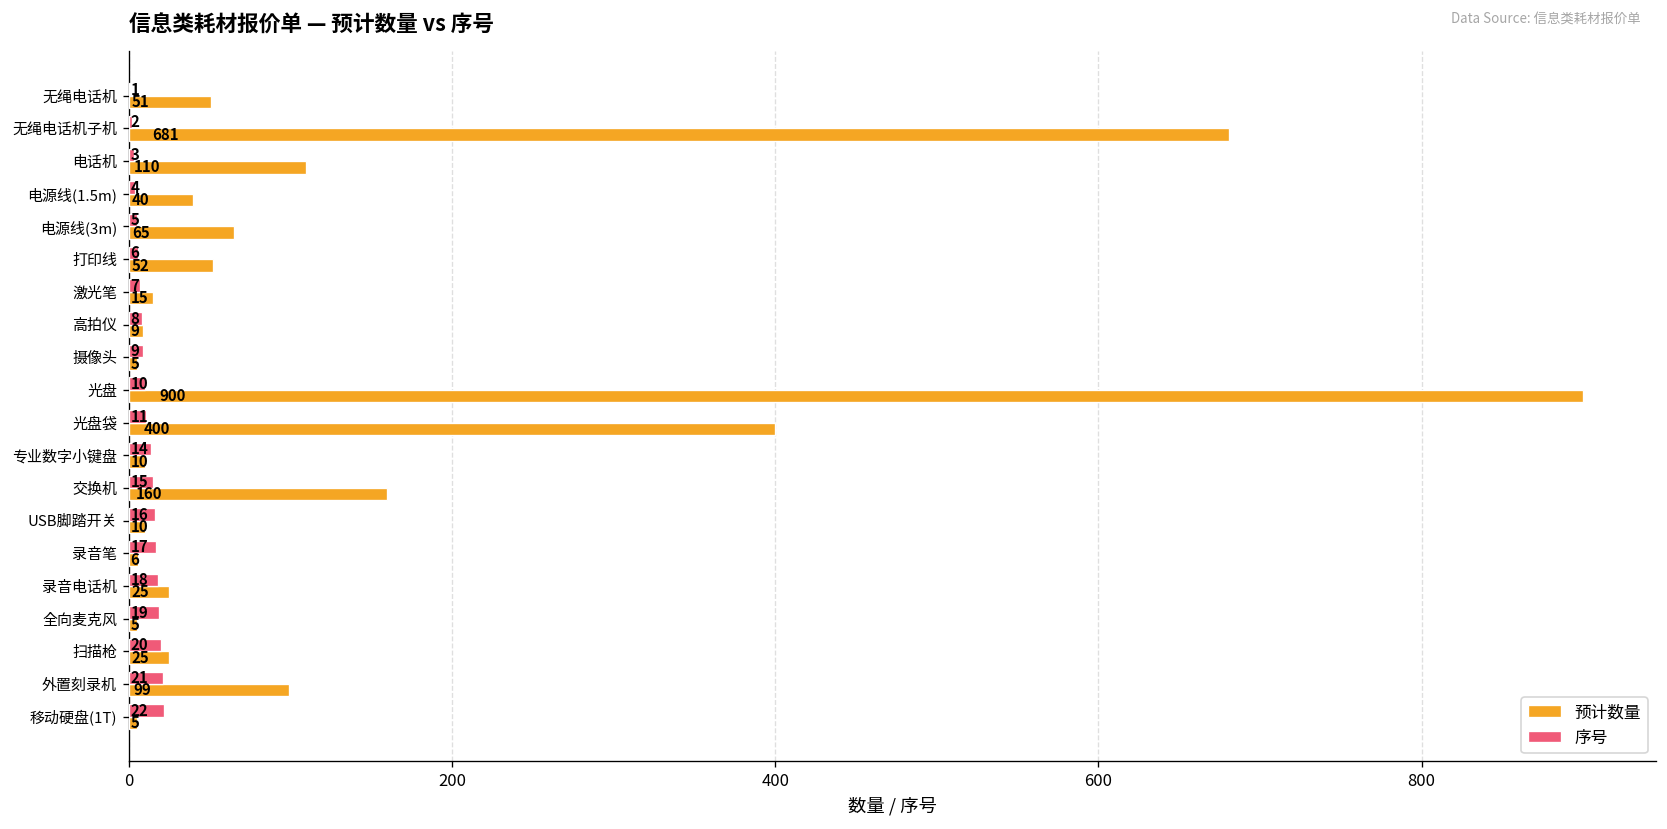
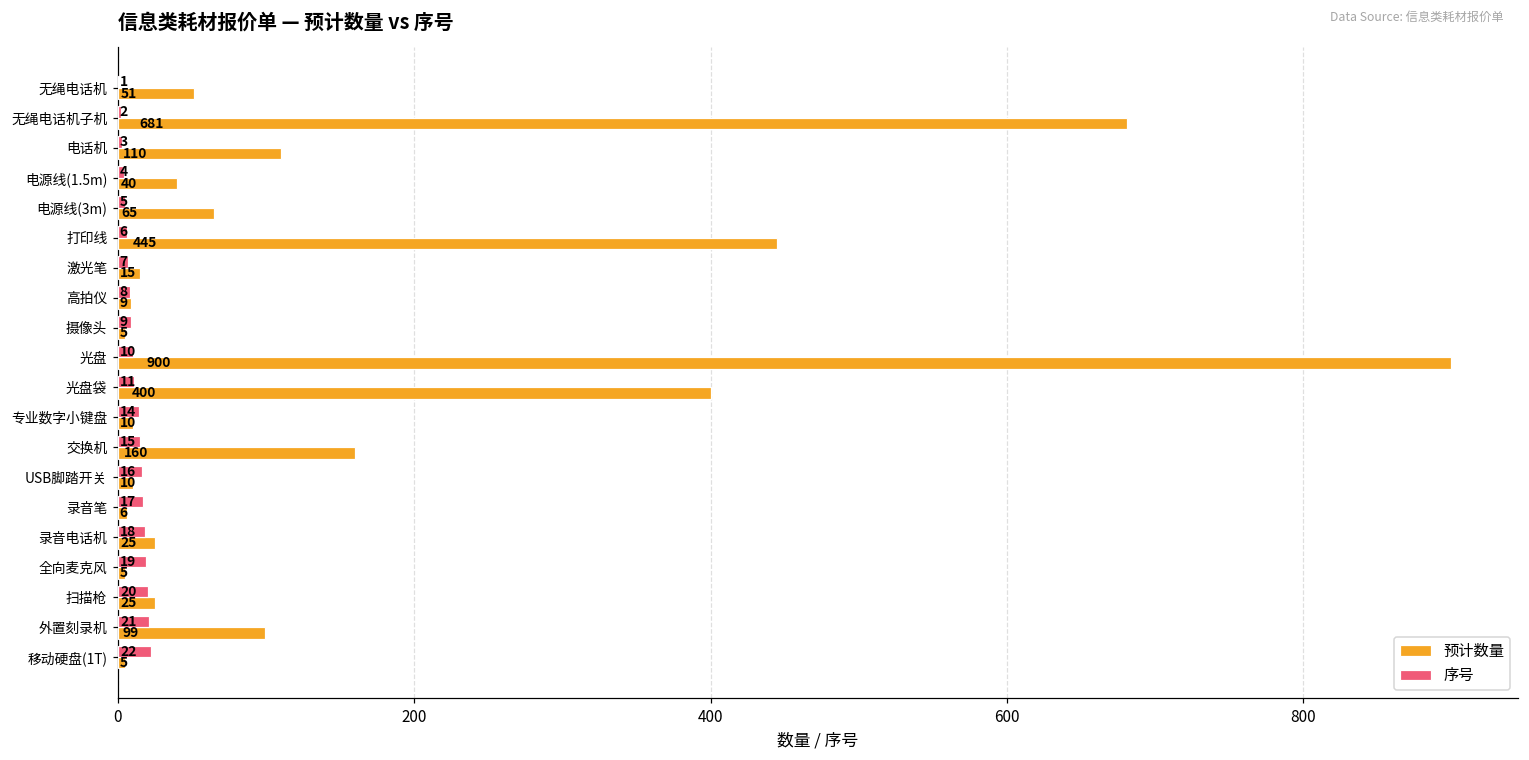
  {
    "预计数量": {
      "无绳电话机": 51,
      "无绳电话机子机": 681,
      "电话机": 110,
      "电源线(1.5m)": 40,
      "电源线(3m)": 65,
-     "打印线": 52,
+     "打印线": 445,
      "激光笔": 15,
      "光盘": 900,
      "光盘袋": 400,
      "交换机": 160
    },
    "序号": {
      "无绳电话机子机": 2,
      "电话机": 3,
      "光盘": 10,
      "光盘袋": 11,
      "交换机": 15,
      "录音笔": 17,
      "全向麦克风": 19,
      "移动硬盘(1T)": 22
    }
  }
